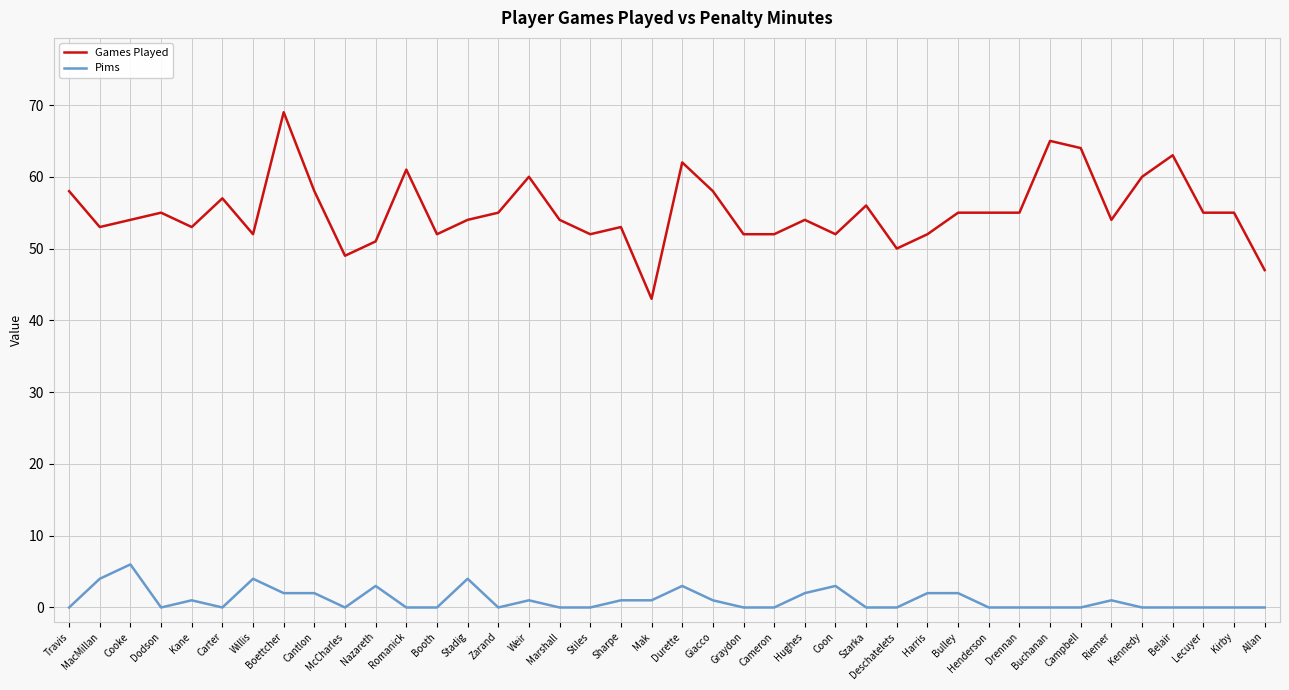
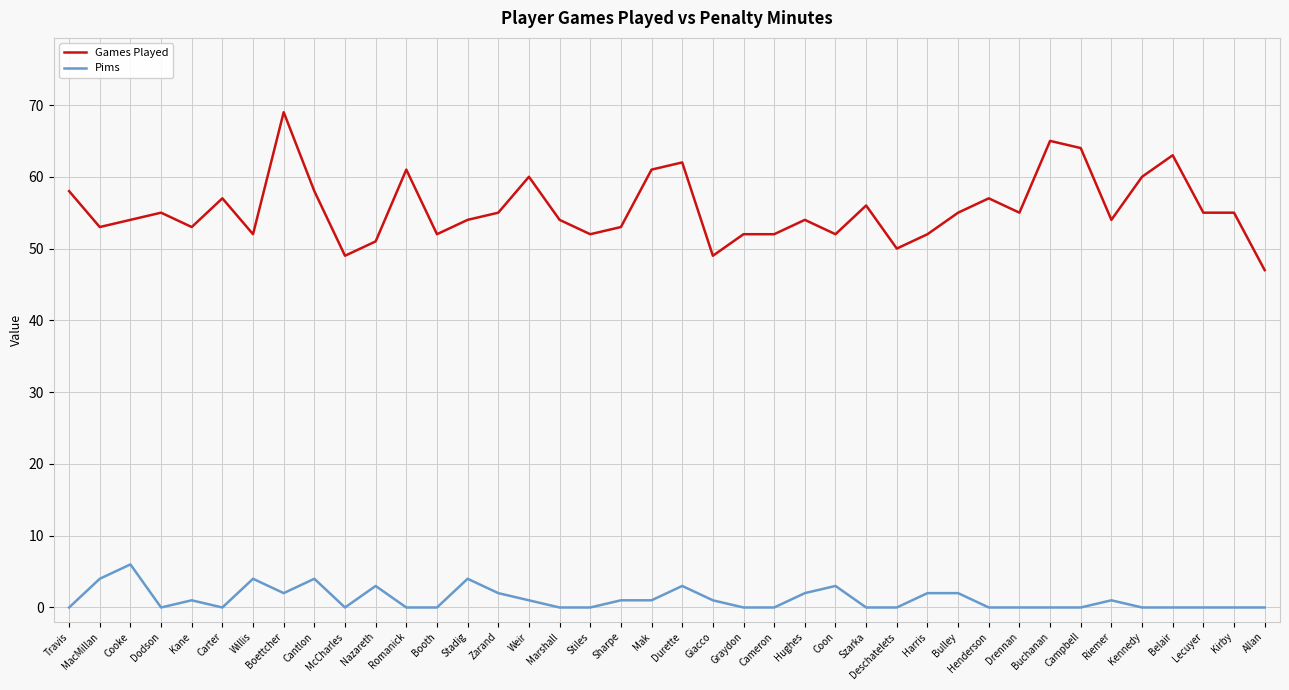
  {
    "Games Played": {
      "Travis": 58,
      "MacMillan": 53,
      "Cooke": 54,
      "Dodson": 55,
      "Kane": 53,
      "Carter": 57,
      "Willis": 52,
      "Boettcher": 69,
      "Cantlon": 58,
      "McCharles": 49,
      "Nazareth": 51,
      "Romanick": 61,
      "Booth": 52,
      "Stadig": 54,
      "Zarand": 55,
      "Weir": 60,
      "Marshall": 54,
      "Stiles": 52,
      "Sharpe": 53,
-     "Mak": 43,
+     "Mak": 61,
      "Durette": 62,
-     "Giacco": 58,
+     "Giacco": 49,
      "Graydon": 52,
      "Cameron": 52,
      "Hughes": 54,
      "Coon": 52,
      "Szarka": 56,
      "Deschatelets": 50,
      "Harris": 52,
      "Bulley": 55,
-     "Henderson": 55,
+     "Henderson": 57,
      "Drennan": 55,
      "Buchanan": 65,
      "Campbell": 64,
      "Riemer": 54,
      "Kennedy": 60,
      "Belair": 63,
      "Lecuyer": 55,
      "Kirby": 55,
      "Allan": 47
    },
    "Pims": {
      "Travis": 0,
      "MacMillan": 4,
      "Cooke": 6,
      "Dodson": 0,
      "Kane": 1,
      "Carter": 0,
      "Willis": 4,
      "Boettcher": 2,
-     "Cantlon": 2,
+     "Cantlon": 4,
      "McCharles": 0,
      "Nazareth": 3,
      "Romanick": 0,
      "Booth": 0,
      "Stadig": 4,
-     "Zarand": 0,
+     "Zarand": 2,
      "Weir": 1,
      "Marshall": 0,
      "Stiles": 0,
      "Sharpe": 1,
      "Mak": 1,
      "Durette": 3,
      "Giacco": 1,
      "Graydon": 0,
      "Cameron": 0,
      "Hughes": 2,
      "Coon": 3,
      "Szarka": 0,
      "Deschatelets": 0,
      "Harris": 2,
      "Bulley": 2,
      "Henderson": 0,
      "Drennan": 0,
      "Buchanan": 0,
      "Campbell": 0,
      "Riemer": 1,
      "Kennedy": 0,
      "Belair": 0,
      "Lecuyer": 0,
      "Kirby": 0,
      "Allan": 0
    }
  }
